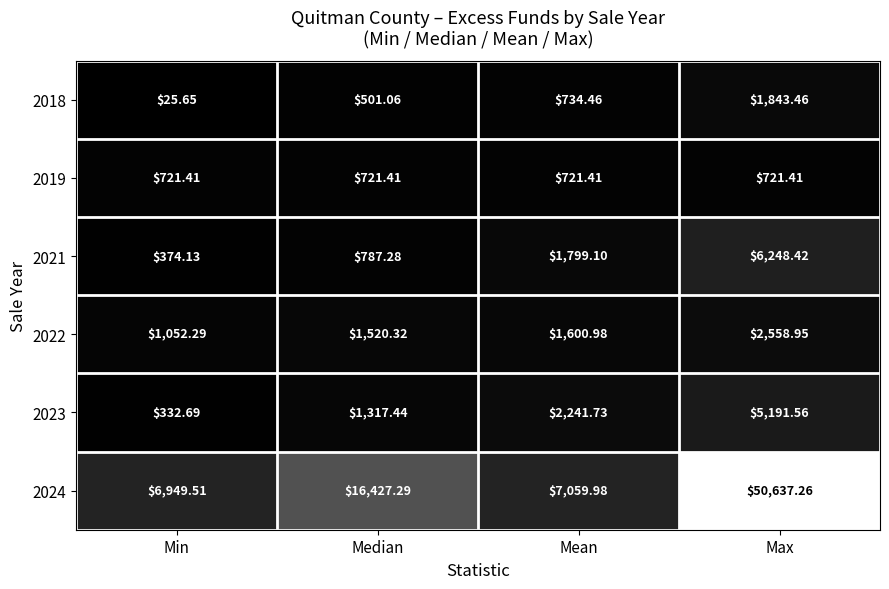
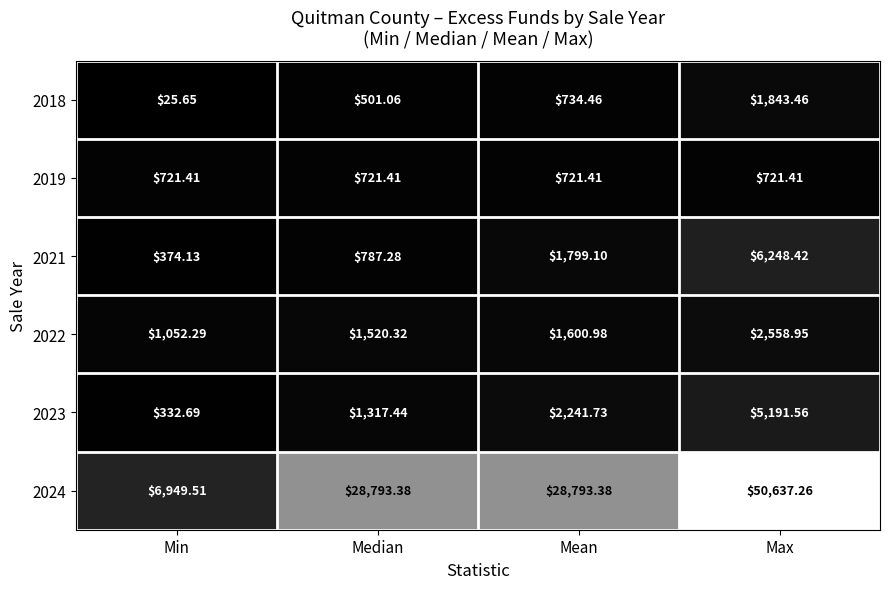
  {
    "2018": {
      "Min": "$25.65",
      "Median": "$501.06",
      "Mean": "$734.46",
      "Max": "$1,843.46"
    },
    "2019": {
      "Min": "$721.41",
      "Median": "$721.41",
      "Mean": "$721.41",
      "Max": "$721.41"
    },
    "2021": {
      "Min": "$374.13",
      "Median": "$787.28",
      "Mean": "$1,799.10",
      "Max": "$6,248.42"
    },
    "2022": {
      "Min": "$1,052.29",
      "Median": "$1,520.32",
      "Mean": "$1,600.98",
      "Max": "$2,558.95"
    },
    "2023": {
      "Min": "$332.69",
      "Median": "$1,317.44",
      "Mean": "$2,241.73",
      "Max": "$5,191.56"
    },
    "2024": {
      "Min": "$6,949.51",
-     "Median": "$16,427.29",
-     "Mean": "$7,059.98",
+     "Median": "$28,793.38",
+     "Mean": "$28,793.38",
      "Max": "$50,637.26"
    }
  }
